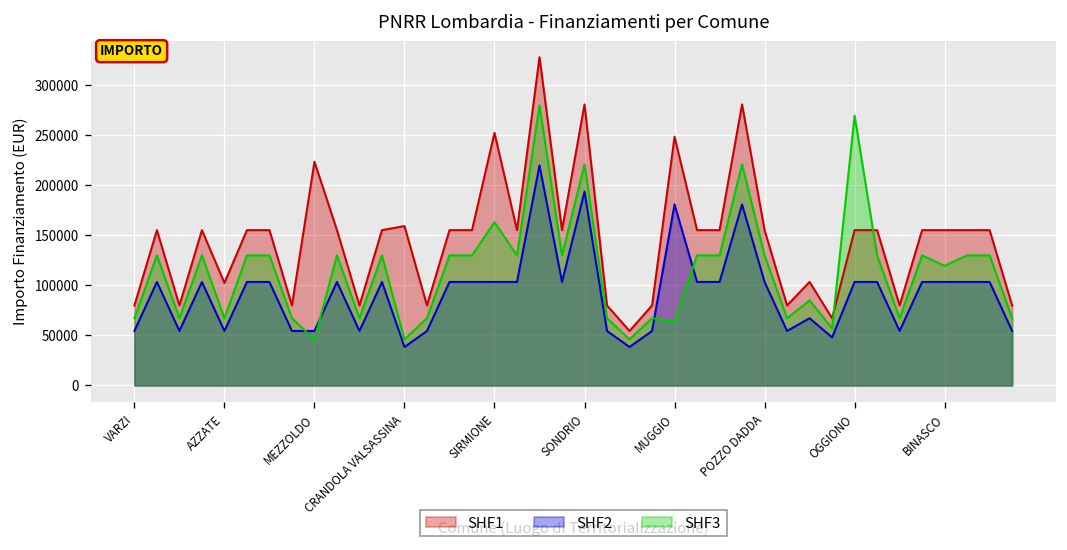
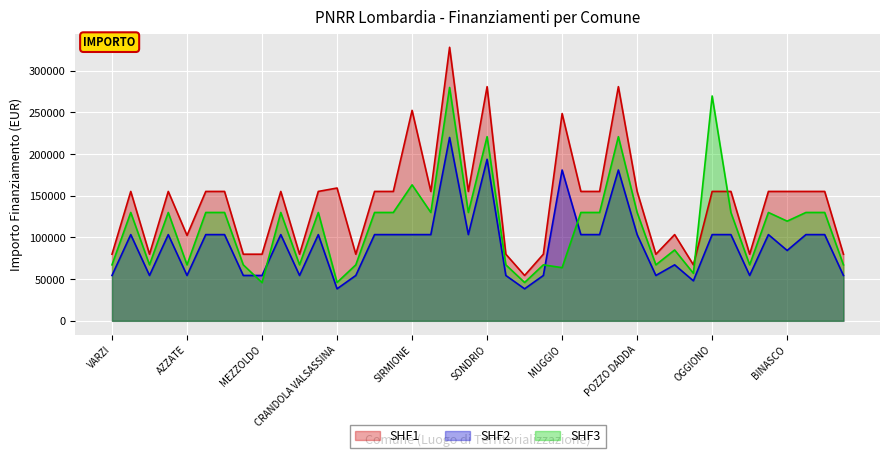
  {
    "SHF1": {
      "VARZI": 80000,
      "AZZATE": 100000,
-     "MEZZOLDO": 220000,
+     "MEZZOLDO": 80000,
      "CRANDOLA VALSASSINA": 160000,
      "SIRMIONE": 250000,
      "SONDRIO": 280000,
      "MUGGIO": 250000,
      "POZZO DADDA": 160000,
      "OGGIONO": 160000,
      "BINASCO": 160000
    },
    "SHF2": {
      "VARZI": 50000,
      "AZZATE": 50000,
      "MEZZOLDO": 50000,
      "CRANDOLA VALSASSINA": 40000,
      "SIRMIONE": 100000,
      "SONDRIO": 190000,
      "MUGGIO": 180000,
      "POZZO DADDA": 100000,
      "OGGIONO": 100000,
-     "BINASCO": 100000
+     "BINASCO": 80000
    },
    "SHF3": {
      "VARZI": 70000,
      "AZZATE": 70000,
      "MEZZOLDO": 50000,
      "CRANDOLA VALSASSINA": 50000,
      "SIRMIONE": 160000,
      "SONDRIO": 220000,
      "MUGGIO": 60000,
      "POZZO DADDA": 130000,
      "OGGIONO": 270000,
      "BINASCO": 120000
    }
  }
